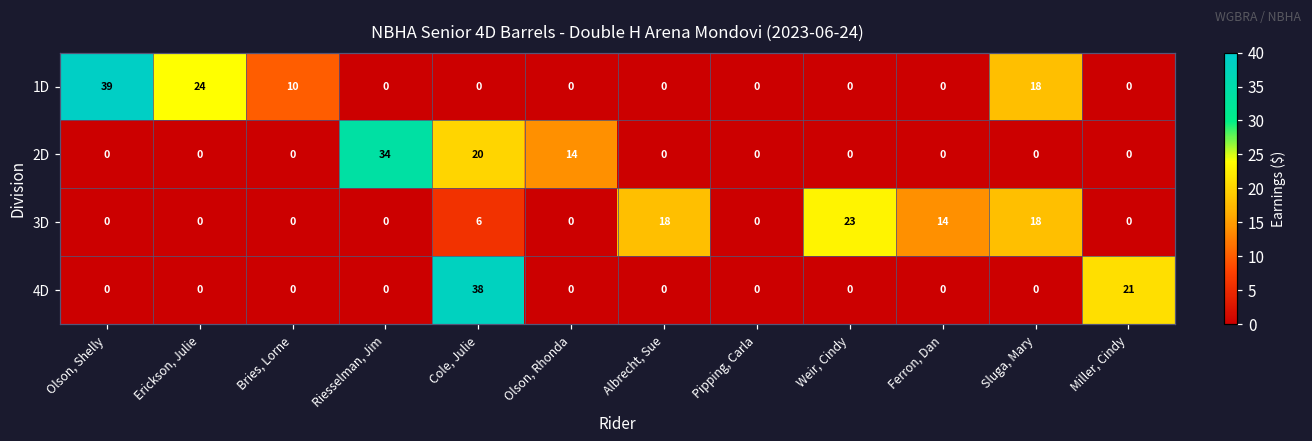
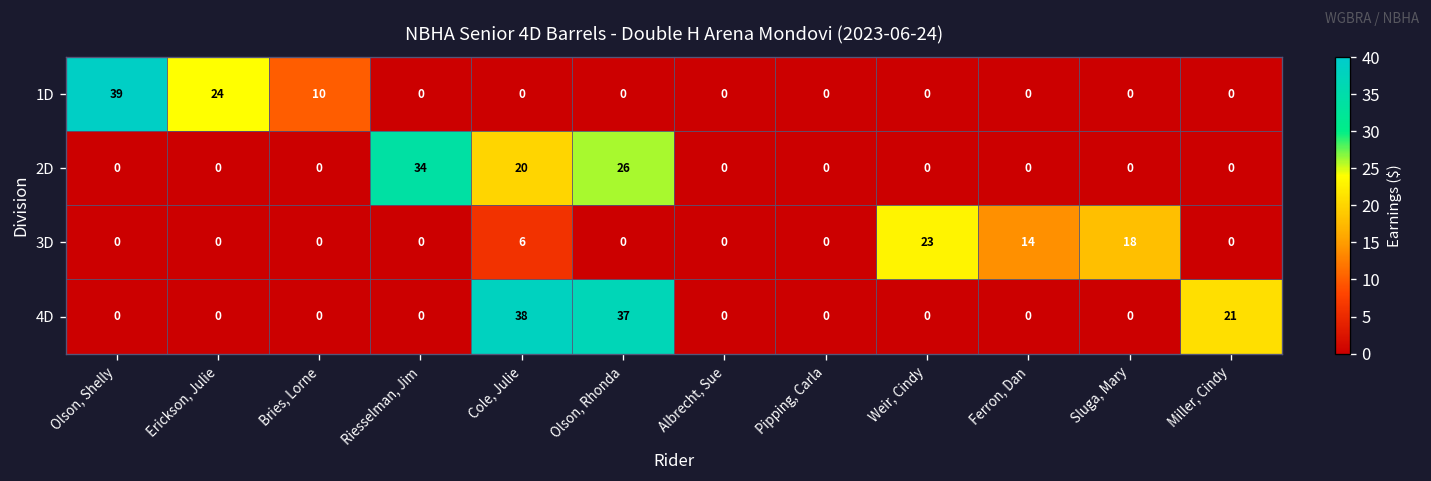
  {
    "1D": {
      "Olson, Shelly": 39,
      "Erickson, Julie": 24,
      "Bries, Lorne": 10,
      "Riesselman, Jim": 0,
      "Cole, Julie": 0,
      "Olson, Rhonda": 0,
      "Albrecht, Sue": 0,
      "Pipping, Carla": 0,
      "Weir, Cindy": 0,
      "Ferron, Dan": 0,
-     "Sluga, Mary": 18,
+     "Sluga, Mary": 0,
      "Miller, Cindy": 0
    },
    "2D": {
      "Olson, Shelly": 0,
      "Erickson, Julie": 0,
      "Bries, Lorne": 0,
      "Riesselman, Jim": 34,
      "Cole, Julie": 20,
-     "Olson, Rhonda": 14,
+     "Olson, Rhonda": 26,
      "Albrecht, Sue": 0,
      "Pipping, Carla": 0,
      "Weir, Cindy": 0,
      "Ferron, Dan": 0,
      "Sluga, Mary": 0,
      "Miller, Cindy": 0
    },
    "3D": {
      "Olson, Shelly": 0,
      "Erickson, Julie": 0,
      "Bries, Lorne": 0,
      "Riesselman, Jim": 0,
      "Cole, Julie": 6,
      "Olson, Rhonda": 0,
-     "Albrecht, Sue": 18,
+     "Albrecht, Sue": 0,
      "Pipping, Carla": 0,
      "Weir, Cindy": 23,
      "Ferron, Dan": 14,
      "Sluga, Mary": 18,
      "Miller, Cindy": 0
    },
    "4D": {
      "Olson, Shelly": 0,
      "Erickson, Julie": 0,
      "Bries, Lorne": 0,
      "Riesselman, Jim": 0,
      "Cole, Julie": 38,
-     "Olson, Rhonda": 0,
+     "Olson, Rhonda": 37,
      "Albrecht, Sue": 0,
      "Pipping, Carla": 0,
      "Weir, Cindy": 0,
      "Ferron, Dan": 0,
      "Sluga, Mary": 0,
      "Miller, Cindy": 21
    }
  }
